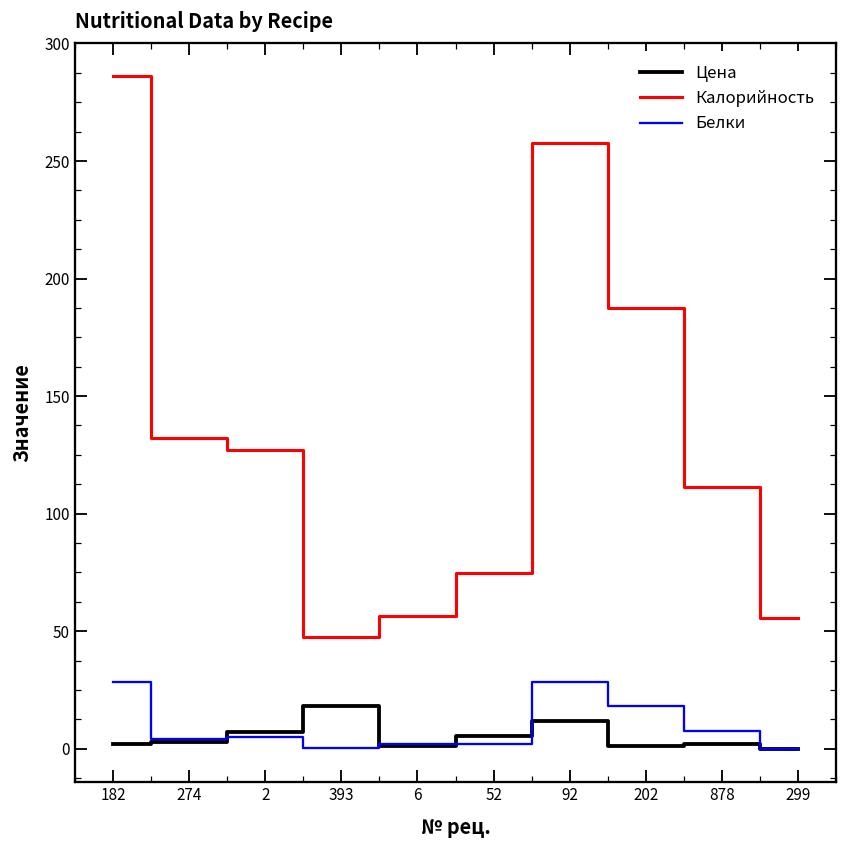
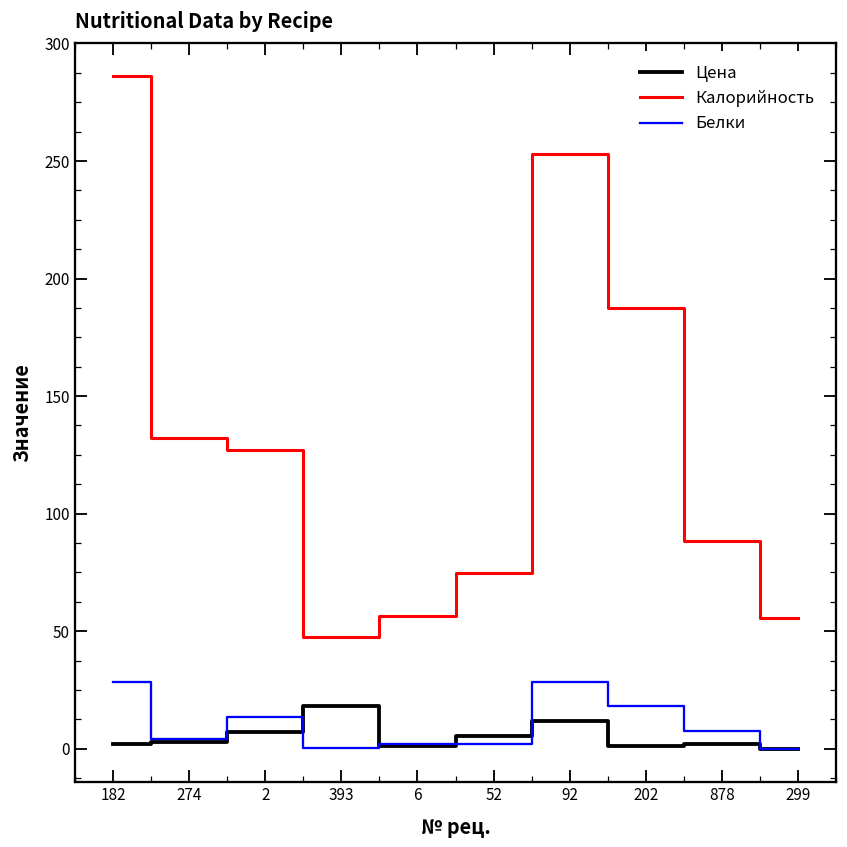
  {
    "Цена": {
      "182": 2,
      "2": 7,
      "393": 18,
      "52": 6,
      "92": 12,
      "202": 1,
      "878": 2
    },
    "Калорийность": {
      "182": 286,
      "274": 132,
      "2": 127,
      "393": 48,
      "6": 57,
      "52": 75,
-     "92": 258,
+     "92": 253,
      "202": 188,
-     "878": 112,
+     "878": 88,
      "299": 56
    },
    "Белки": {
      "182": 29,
-     "2": 5,
+     "2": 14,
      "393": 1,
      "52": 2,
      "92": 28,
      "202": 18,
      "878": 8
    }
  }
